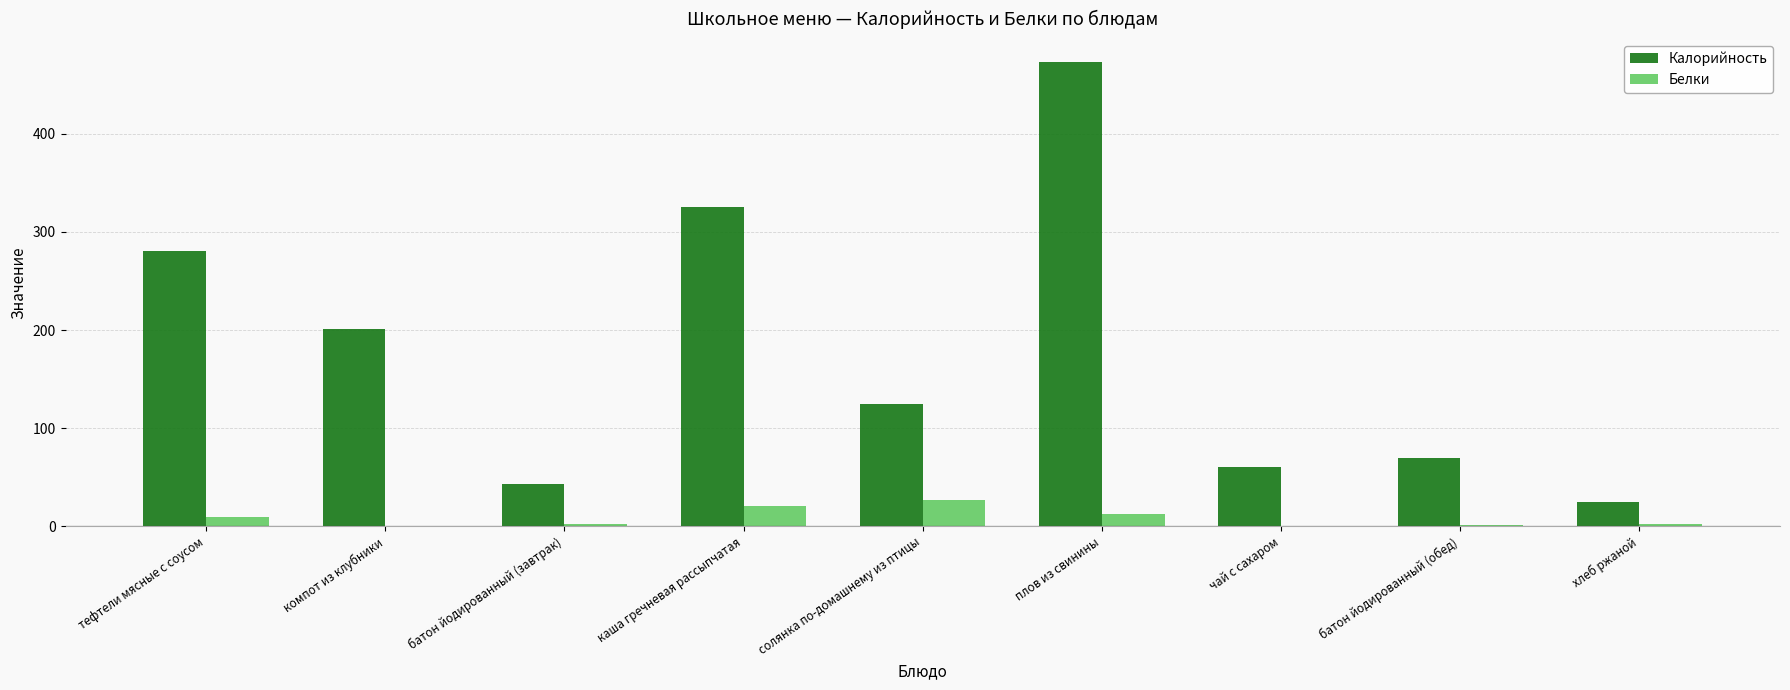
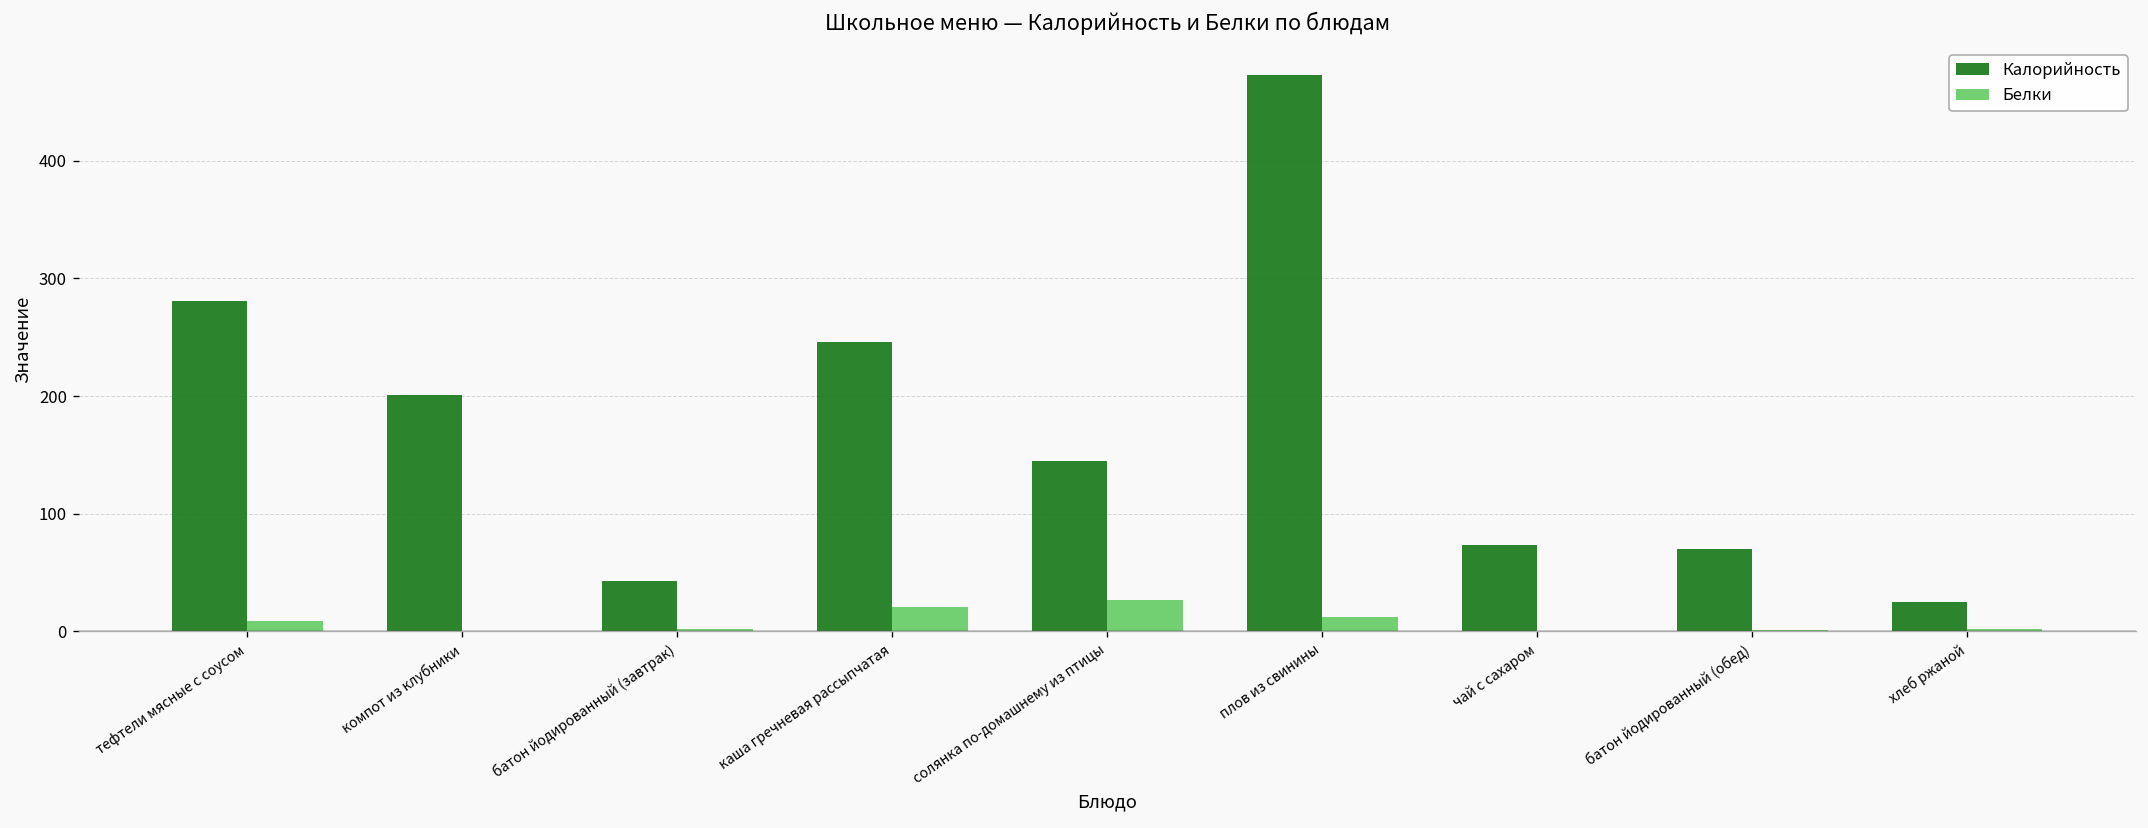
  {
    "Калорийность": {
      "тефтели мясные с соусом": 280,
      "компот из клубники": 200,
      "батон йодированный (завтрак)": 40,
-     "каша гречневая рассыпчатая": 330,
-     "солянка по-домашнему из птицы": 130,
+     "каша гречневая рассыпчатая": 250,
+     "солянка по-домашнему из птицы": 150,
      "плов из свинины": 470,
-     "чай с сахаром": 60,
+     "чай с сахаром": 70,
      "батон йодированный (обед)": 70,
      "хлеб ржаной": 30
    },
    "Белки": {
      "тефтели мясные с соусом": 10,
      "компот из клубники": 0,
      "каша гречневая рассыпчатая": 20,
      "солянка по-домашнему из птицы": 30,
      "плов из свинины": 10,
      "чай с сахаром": 0
    }
  }
